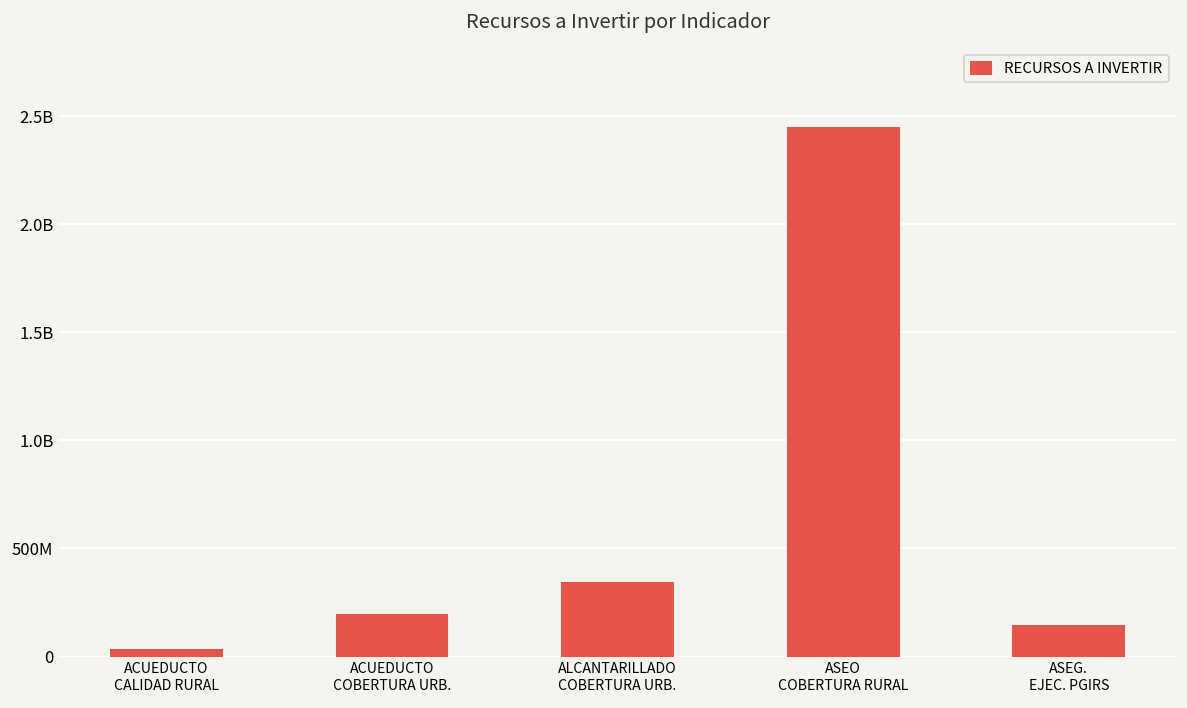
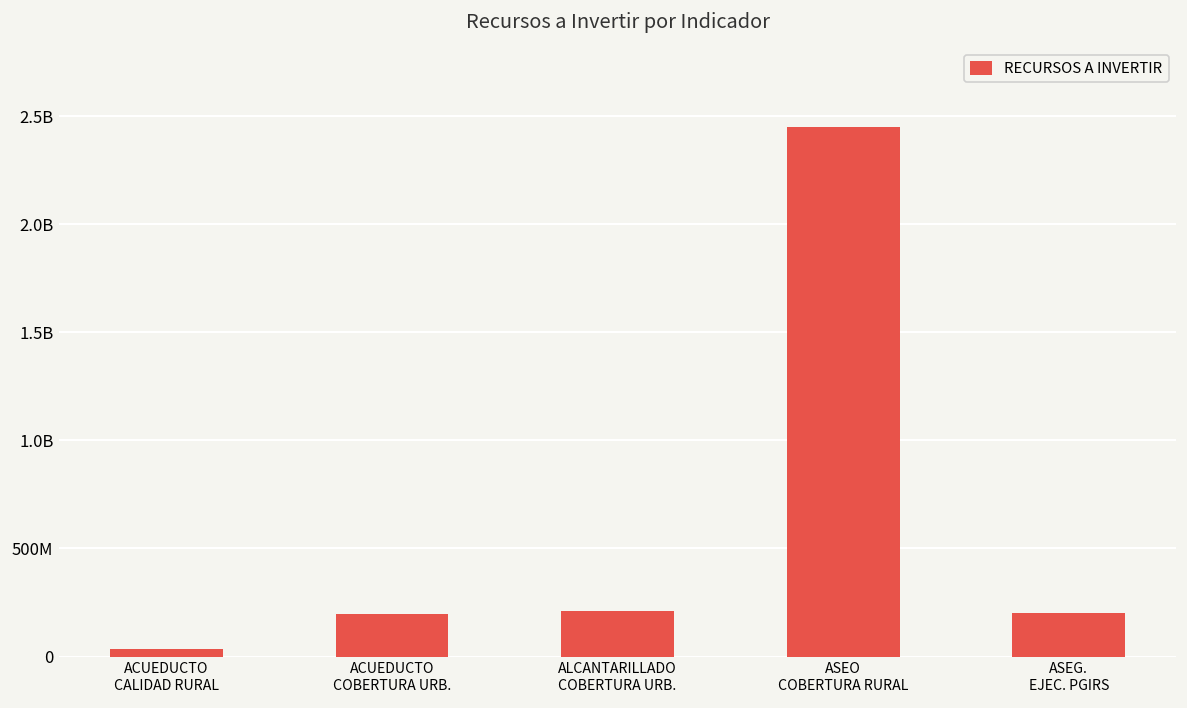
  {
    "ACUEDUCTO CALIDAD RURAL": 30000000,
    "ACUEDUCTO COBERTURA URB.": 190000000,
-   "ALCANTARILLADO COBERTURA URB.": 340000000,
+   "ALCANTARILLADO COBERTURA URB.": 210000000,
    "ASEO COBERTURA RURAL": 2450000000,
-   "ASEG. EJEC. PGIRS": 150000000
+   "ASEG. EJEC. PGIRS": 200000000
  }
